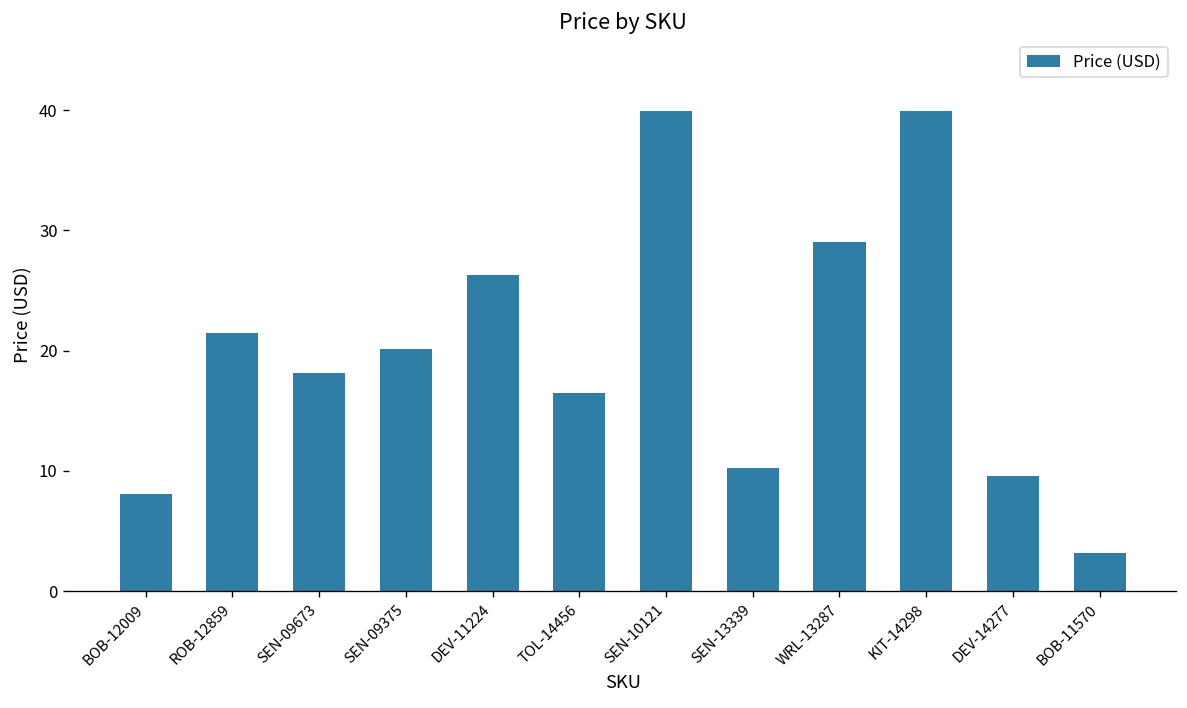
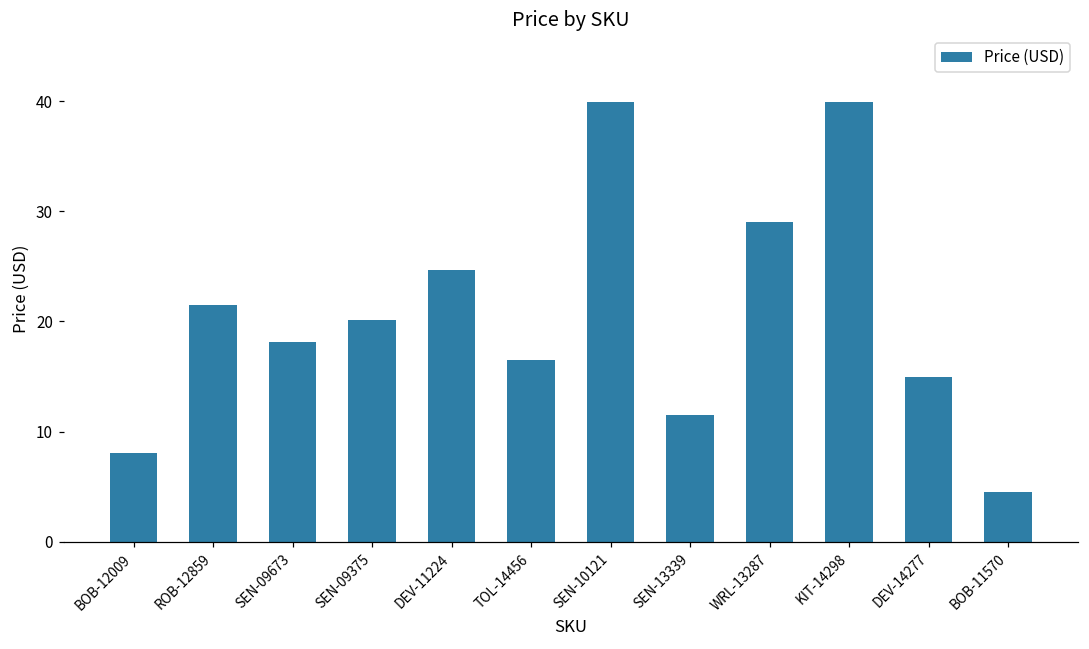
  {
    "BOB-12009": 8.1,
    "ROB-12859": 21.5,
    "SEN-09673": 18.1,
    "SEN-09375": 20.1,
-   "DEV-11224": 26.3,
+   "DEV-11224": 24.7,
    "TOL-14456": 16.5,
    "SEN-10121": 40.0,
-   "SEN-13339": 10.2,
+   "SEN-13339": 11.5,
    "WRL-13287": 29.0,
    "KIT-14298": 40.0,
-   "DEV-14277": 9.6,
-   "BOB-11570": 3.2
+   "DEV-14277": 15.0,
+   "BOB-11570": 4.5
  }
